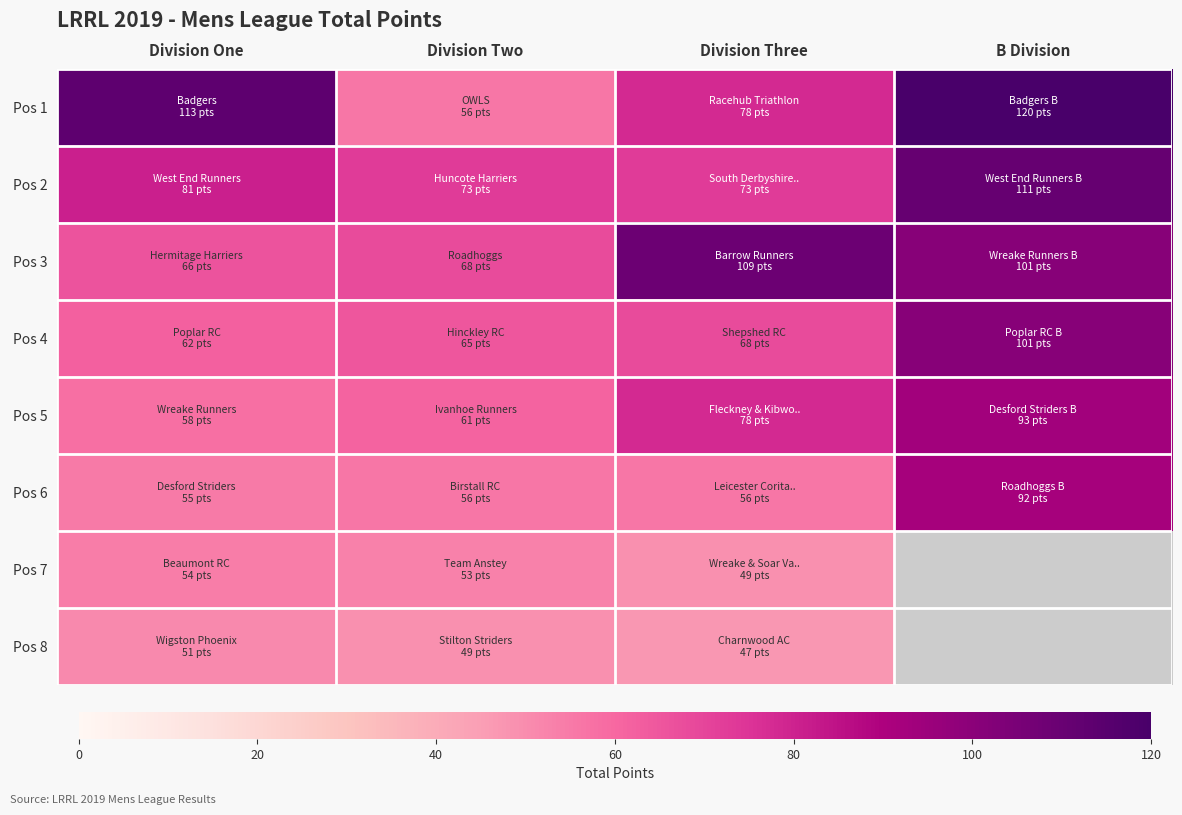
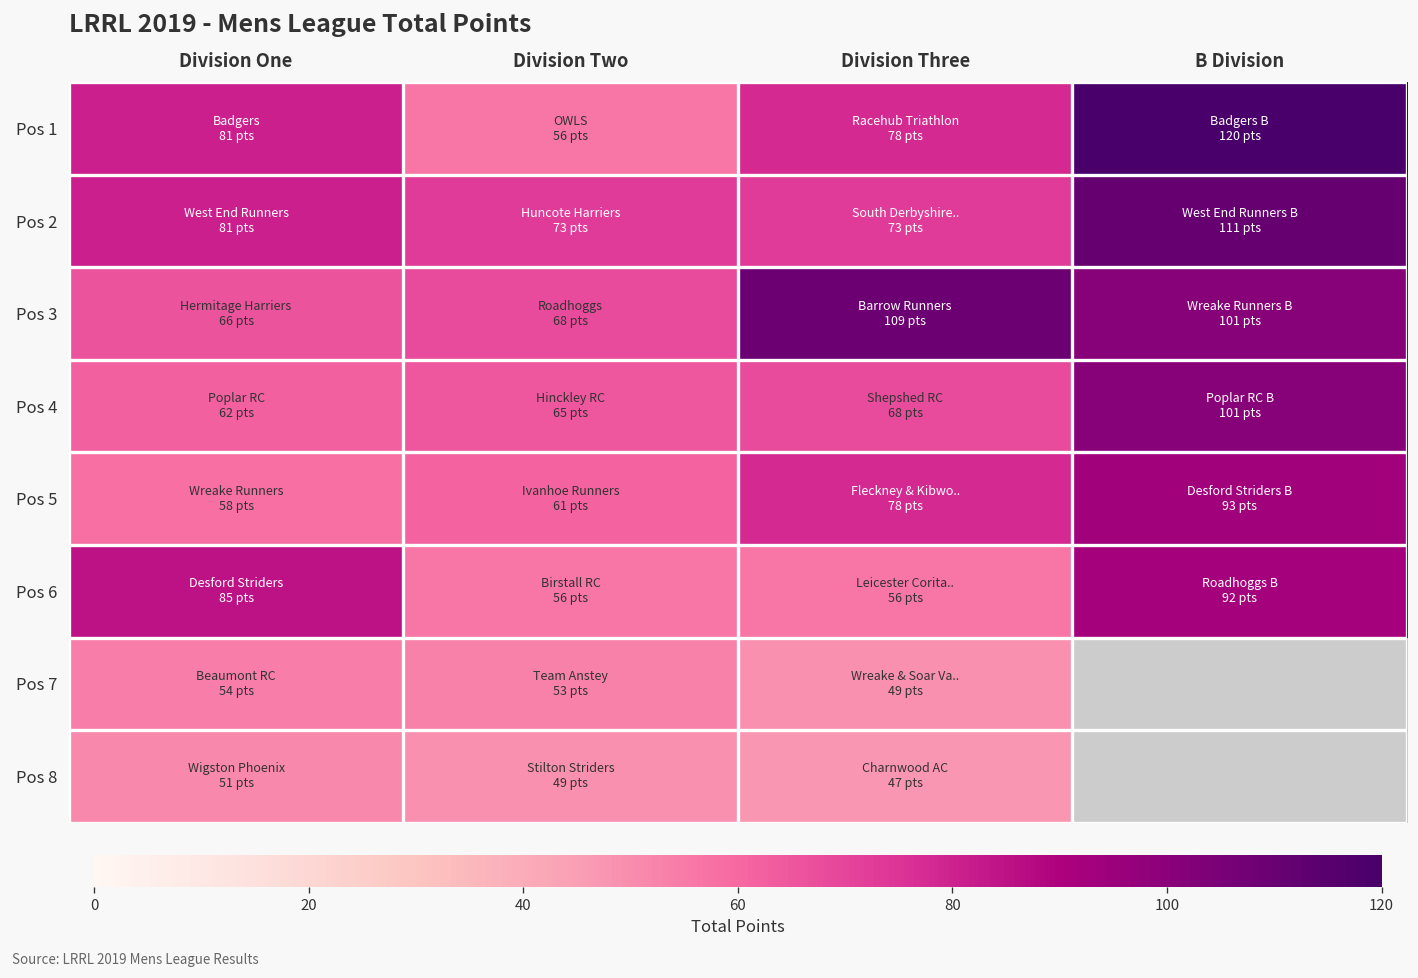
  {
    "Pos 1": {
-     "Division One": 113,
+     "Division One": 81,
      "Division Two": 56,
      "Division Three": 78,
      "B Division": 120
    },
    "Pos 2": {
      "Division One": 81,
      "Division Two": 73,
      "Division Three": 73,
      "B Division": 111
    },
    "Pos 3": {
      "Division One": 66,
      "Division Two": 68,
      "Division Three": 109,
      "B Division": 101
    },
    "Pos 4": {
      "Division One": 62,
      "Division Two": 65,
      "Division Three": 68,
      "B Division": 101
    },
    "Pos 5": {
      "Division One": 58,
      "Division Two": 61,
      "Division Three": 78,
      "B Division": 93
    },
    "Pos 6": {
-     "Division One": 55,
+     "Division One": 85,
      "Division Two": 56,
      "Division Three": 56,
      "B Division": 92
    },
    "Pos 7": {
      "Division One": 54,
      "Division Two": 53,
      "Division Three": 49
    },
    "Pos 8": {
      "Division One": 51,
      "Division Two": 49,
      "Division Three": 47
    }
  }
